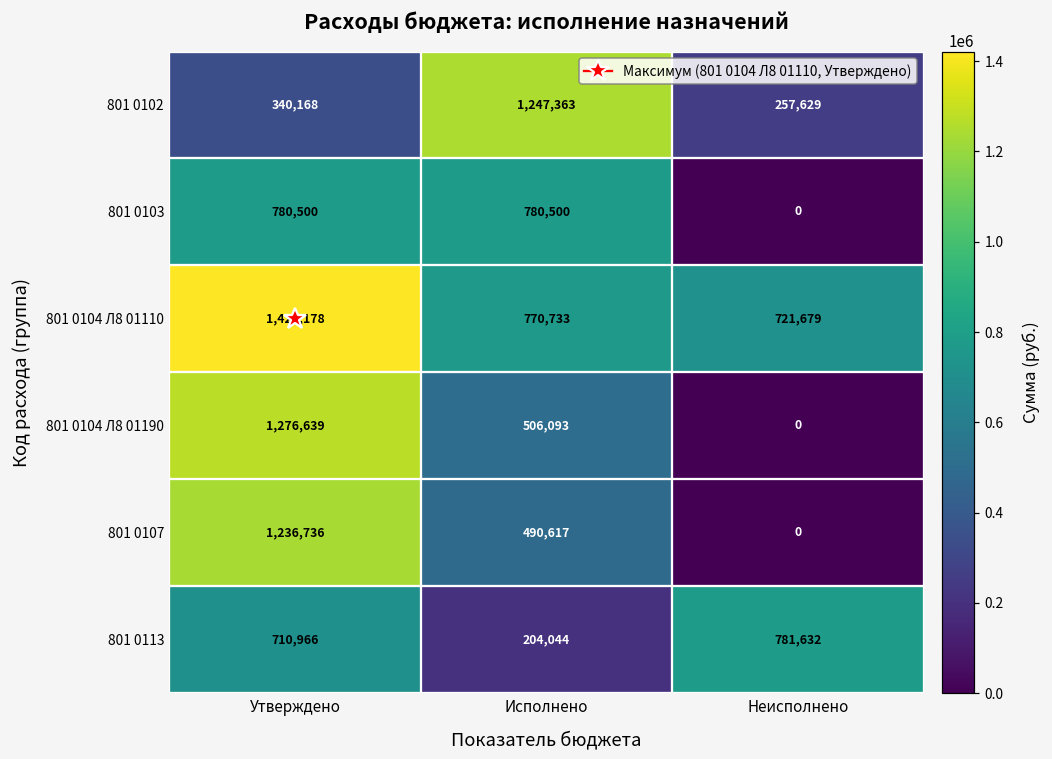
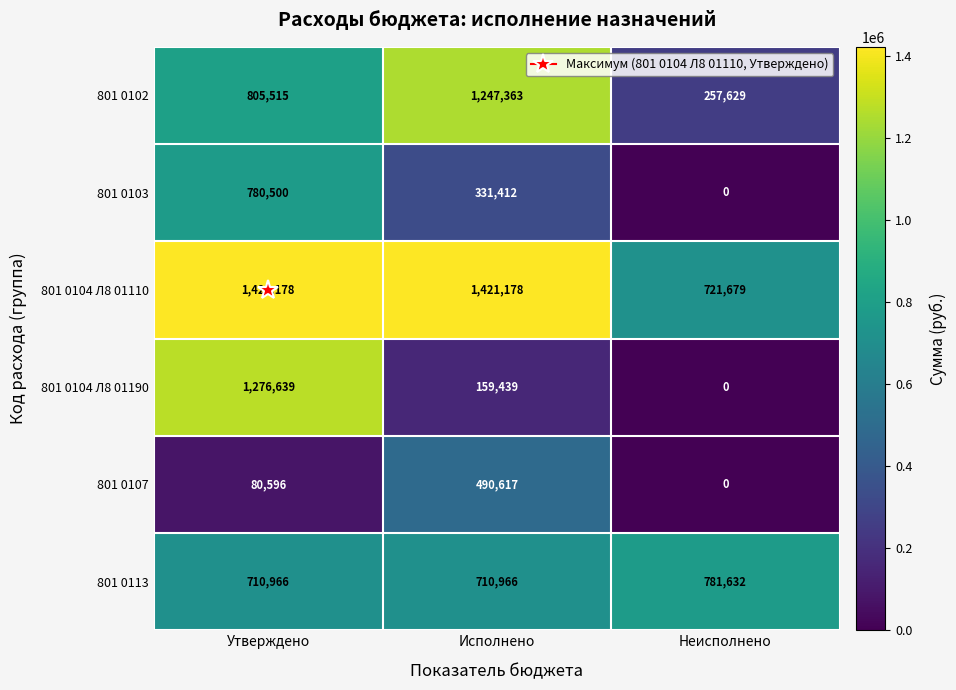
  {
    "801 0102": {
-     "Утверждено": "340,168",
+     "Утверждено": "805,515",
      "Исполнено": "1,247,363",
      "Неисполнено": "257,629"
    },
    "801 0103": {
      "Утверждено": "780,500",
-     "Исполнено": "780,500",
+     "Исполнено": "331,412",
      "Неисполнено": "0"
    },
    "801 0104 Л8 01110": {
-     "Исполнено": "770,733",
+     "Исполнено": "1,421,178",
      "Неисполнено": "721,679"
    },
    "801 0104 Л8 01190": {
      "Утверждено": "1,276,639",
-     "Исполнено": "506,093",
+     "Исполнено": "159,439",
      "Неисполнено": "0"
    },
    "801 0107": {
-     "Утверждено": "1,236,736",
+     "Утверждено": "80,596",
      "Исполнено": "490,617",
      "Неисполнено": "0"
    },
    "801 0113": {
      "Утверждено": "710,966",
-     "Исполнено": "204,044",
+     "Исполнено": "710,966",
      "Неисполнено": "781,632"
    }
  }
